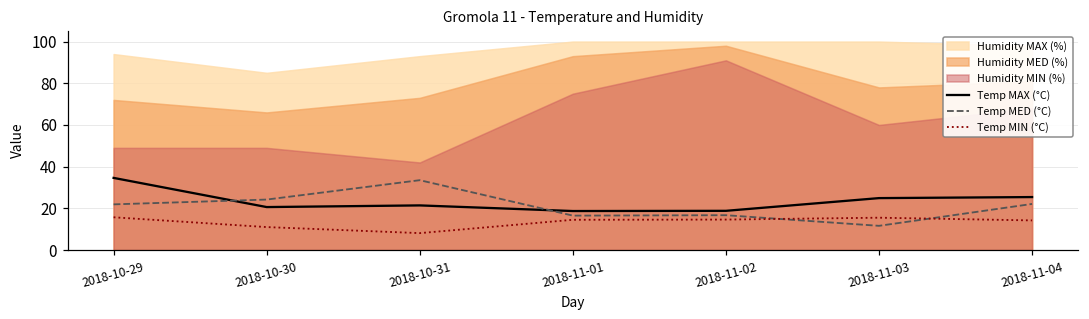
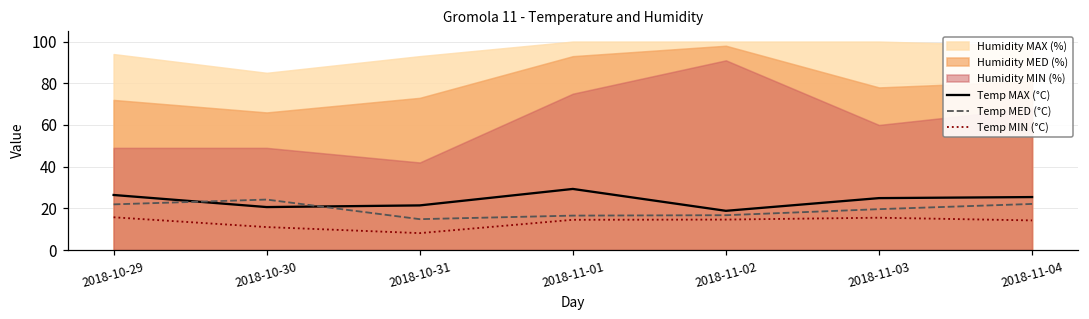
  {
    "Temp MAX (°C)": {
-     "2018-10-29": 35,
+     "2018-10-29": 26,
      "2018-10-30": 21,
      "2018-10-31": 21,
-     "2018-11-01": 19,
+     "2018-11-01": 29,
      "2018-11-02": 19,
      "2018-11-03": 25,
      "2018-11-04": 25
    },
    "Humidity MAX (%)": {
      "2018-10-29": 94,
      "2018-10-30": 85,
      "2018-10-31": 93,
      "2018-11-01": 100,
      "2018-11-02": 100,
      "2018-11-03": 100
    },
    "Temp MED (°C)": {
      "2018-10-29": 22,
      "2018-10-30": 24,
-     "2018-10-31": 34,
+     "2018-10-31": 15,
      "2018-11-01": 17,
      "2018-11-02": 17,
-     "2018-11-03": 12,
+     "2018-11-03": 20,
      "2018-11-04": 22
    },
    "Temp MIN (°C)": {
      "2018-10-29": 16,
      "2018-10-30": 11,
      "2018-10-31": 8,
      "2018-11-01": 15,
      "2018-11-02": 15,
      "2018-11-03": 16,
      "2018-11-04": 14
    }
  }
